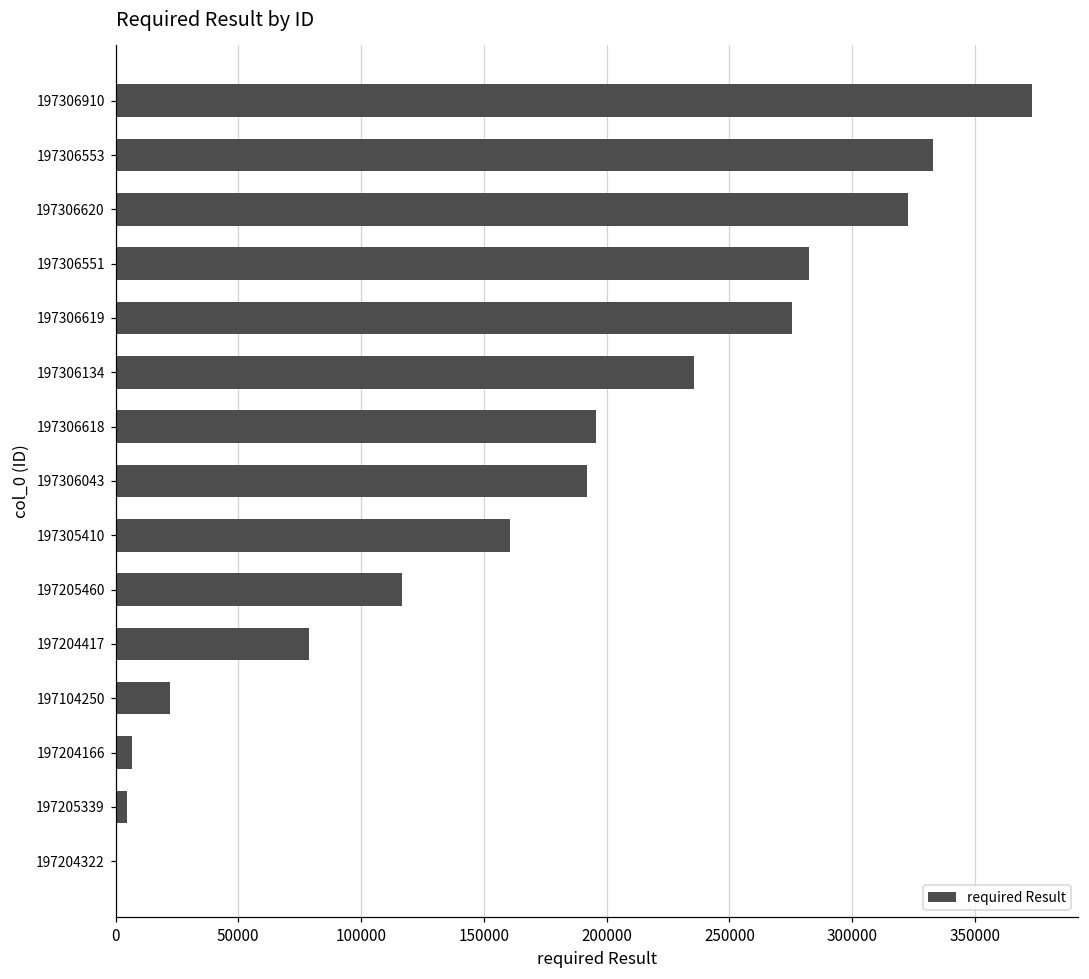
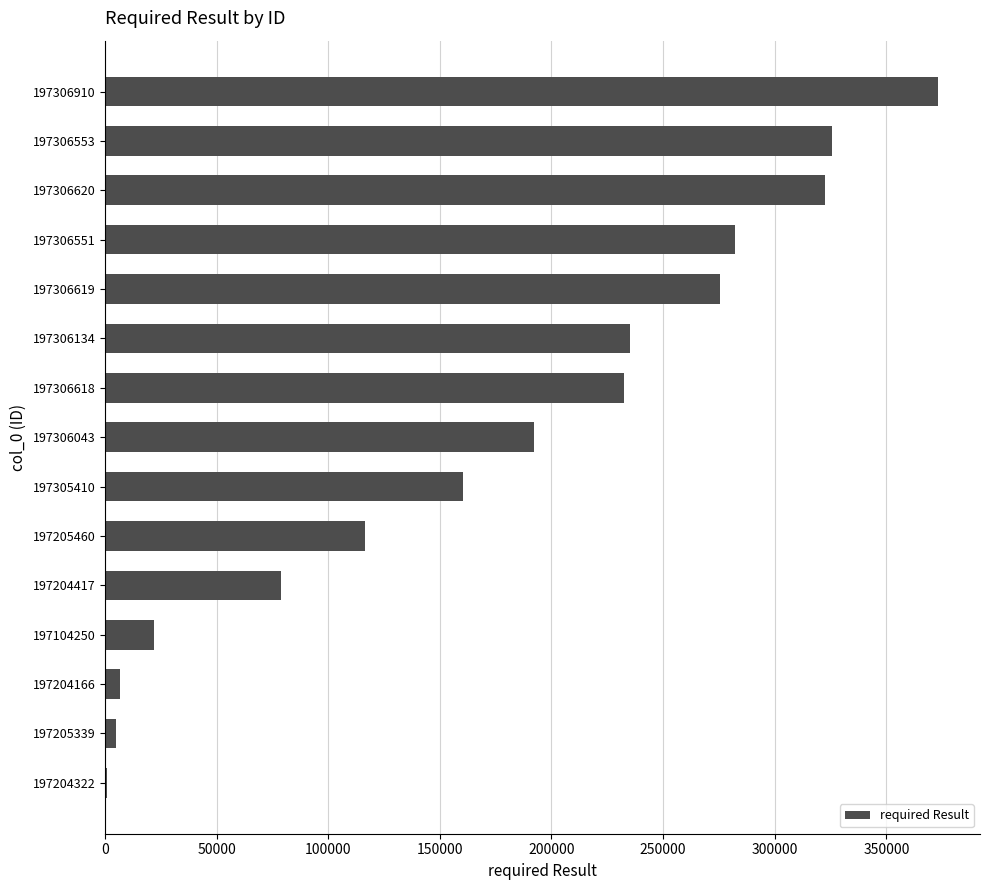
  {
    "197306910": 373000,
-   "197306553": 333000,
+   "197306553": 325000,
    "197306620": 323000,
    "197306551": 282000,
    "197306619": 276000,
    "197306134": 235000,
-   "197306618": 196000,
+   "197306618": 232000,
    "197306043": 192000,
    "197305410": 161000,
    "197205460": 117000,
    "197204417": 79000,
    "197104250": 22000,
    "197204166": 7000,
    "197205339": 5000
  }
